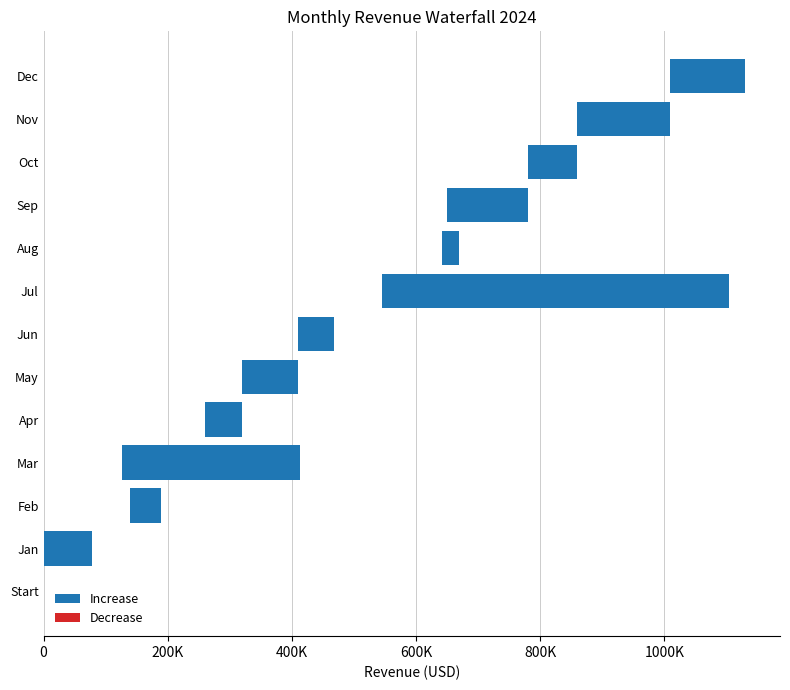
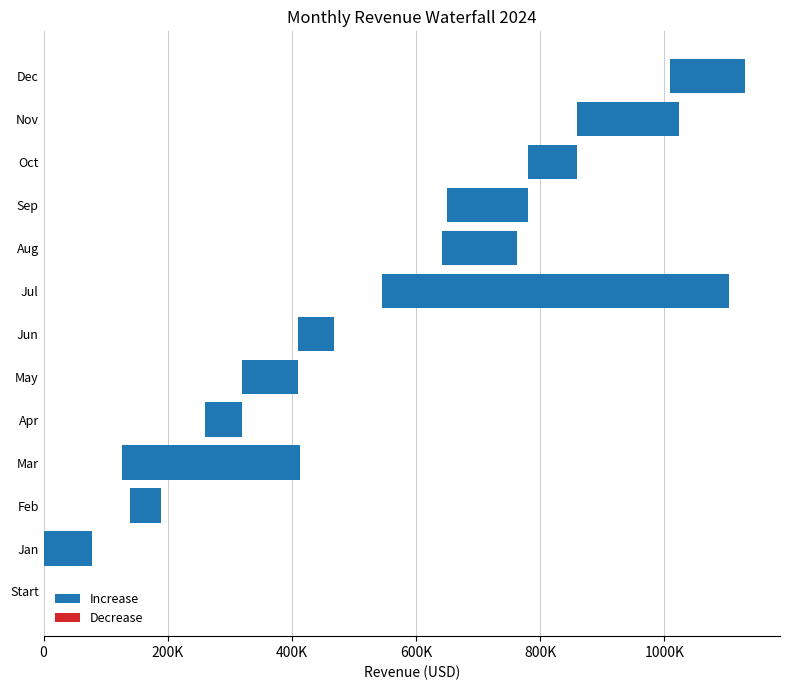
  {
    "Decrease": {
      "Dec": 1010000,
      "Nov": 860000,
      "Oct": 780000,
      "Sep": 650000,
      "Aug": 640000,
      "Jul": 540000,
      "Jun": 410000,
      "May": 320000,
      "Apr": 260000,
      "Mar": 130000,
      "Feb": 140000,
      "Jan": 0,
      "Start": 0
    },
    "Increase": {
      "Dec": 120000,
-     "Nov": 150000,
+     "Nov": 160000,
      "Oct": 80000,
      "Sep": 130000,
-     "Aug": 30000,
+     "Aug": 120000,
      "Jul": 560000,
      "Jun": 60000,
      "May": 90000,
      "Apr": 60000,
      "Mar": 290000,
      "Feb": 50000,
      "Jan": 80000,
      "Start": 0
    }
  }
